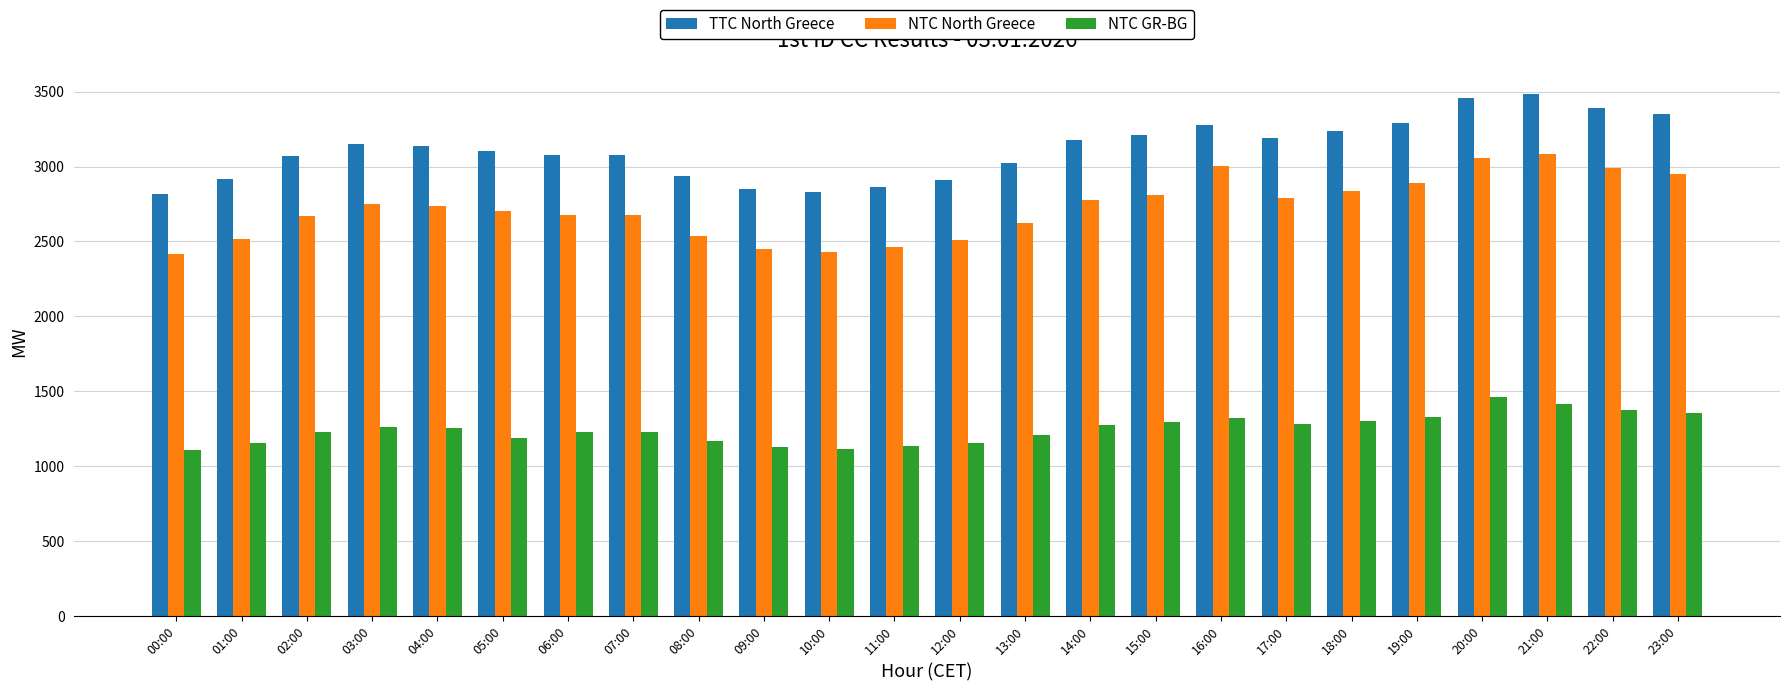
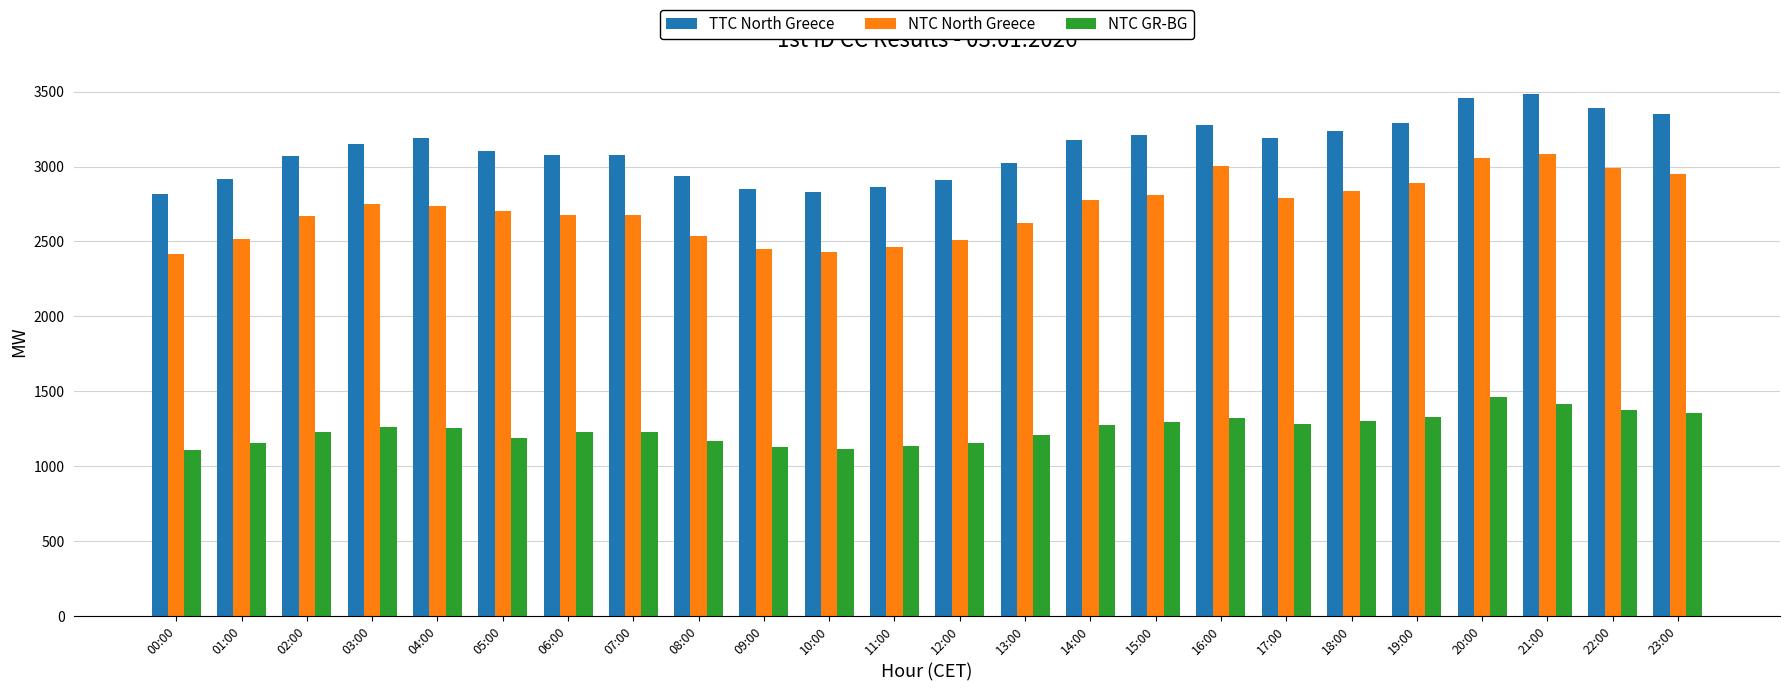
  {
    "TTC North Greece": {
      "00:00": 2820,
      "01:00": 2920,
      "02:00": 3070,
      "03:00": 3150,
-     "04:00": 3130,
+     "04:00": 3190,
      "05:00": 3100,
      "06:00": 3080,
      "07:00": 3080,
      "08:00": 2940,
      "09:00": 2850,
      "10:00": 2830,
      "11:00": 2860,
      "12:00": 2910,
      "13:00": 3030,
      "14:00": 3180,
      "15:00": 3210,
      "16:00": 3280,
      "17:00": 3190,
      "18:00": 3240,
      "19:00": 3290,
      "20:00": 3460,
      "21:00": 3480,
      "22:00": 3390,
      "23:00": 3350
    },
    "NTC North Greece": {
      "00:00": 2420,
      "01:00": 2520,
      "02:00": 2670,
      "03:00": 2750,
      "04:00": 2730,
      "05:00": 2700,
      "06:00": 2680,
      "07:00": 2680,
      "08:00": 2540,
      "09:00": 2450,
      "10:00": 2430,
      "11:00": 2460,
      "12:00": 2510,
      "13:00": 2630,
      "14:00": 2780,
      "15:00": 2810,
      "16:00": 3000,
      "17:00": 2790,
      "18:00": 2840,
      "19:00": 2890,
      "20:00": 3060,
      "21:00": 3080,
      "22:00": 2990,
      "23:00": 2950
    },
    "NTC GR-BG": {
      "00:00": 1110,
      "01:00": 1160,
      "02:00": 1230,
      "03:00": 1260,
      "04:00": 1260,
      "05:00": 1190,
      "06:00": 1230,
      "07:00": 1230,
      "08:00": 1170,
      "09:00": 1130,
      "10:00": 1120,
      "11:00": 1130,
      "12:00": 1150,
      "13:00": 1210,
      "14:00": 1280,
      "15:00": 1290,
      "16:00": 1320,
      "17:00": 1280,
      "18:00": 1310,
      "19:00": 1330,
      "20:00": 1460,
      "21:00": 1420,
      "22:00": 1380,
      "23:00": 1360
    }
  }
